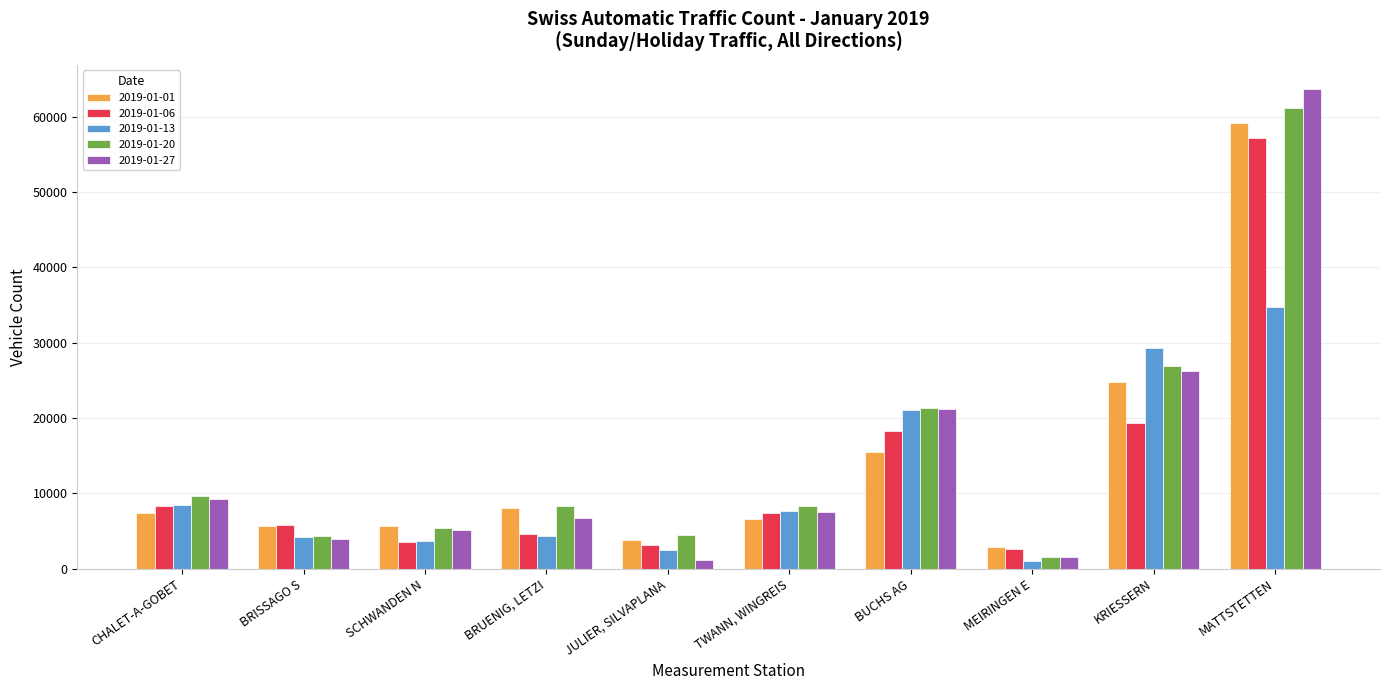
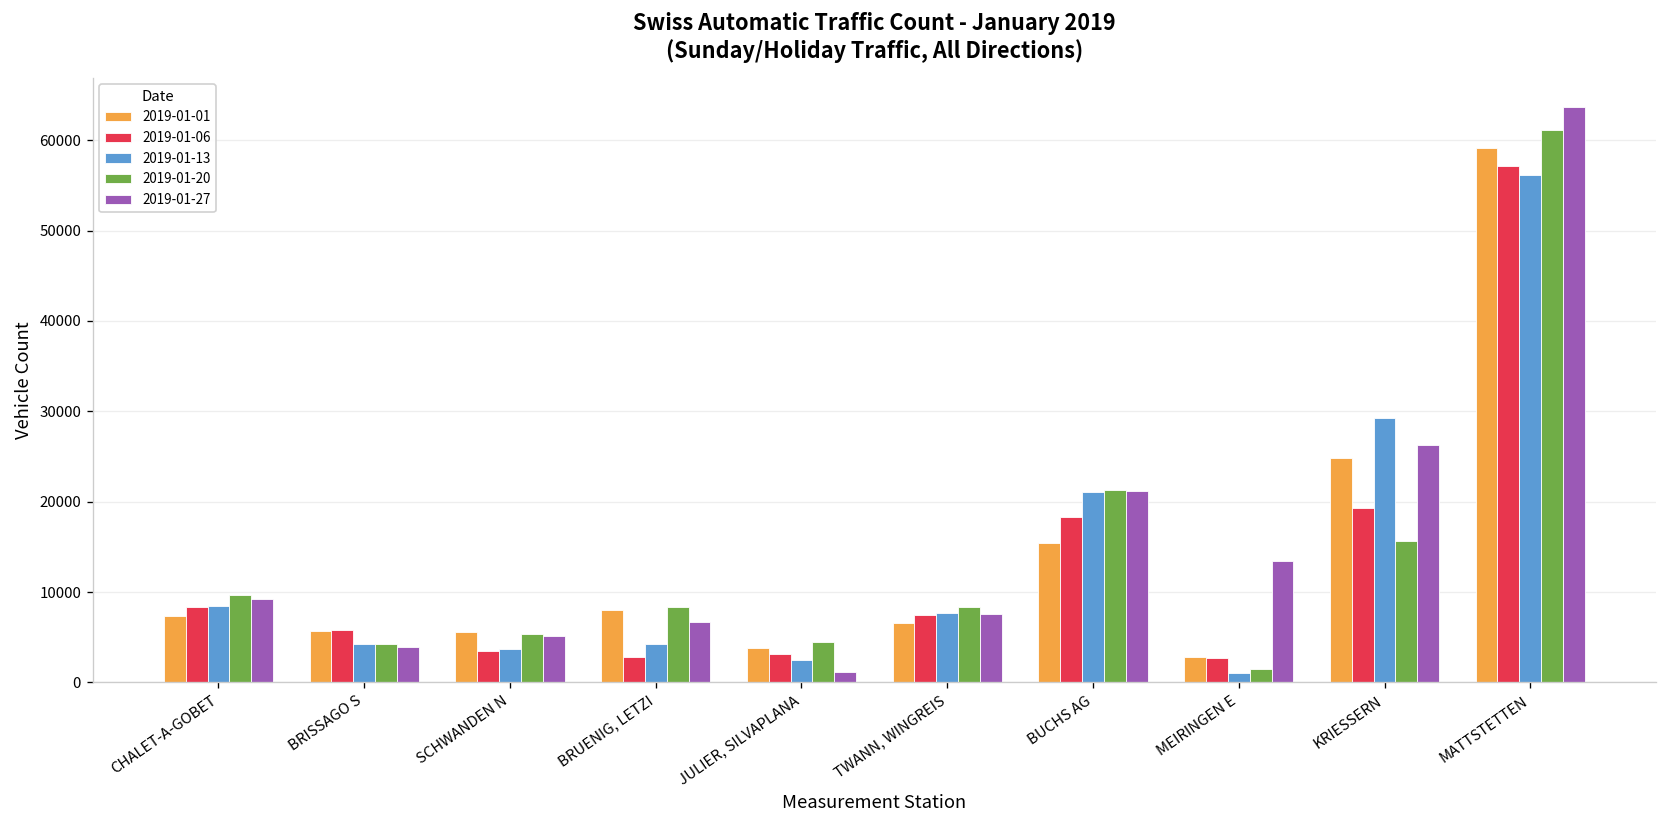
  {
    "2019-01-01": {
      "CHALET-A-GOBET": 7000,
      "BRISSAGO S": 6000,
      "SCHWANDEN N": 6000,
      "BRUENIG, LETZI": 8000,
      "JULIER, SILVAPLANA": 4000,
      "TWANN, WINGREIS": 7000,
      "BUCHS AG": 15000,
      "MEIRINGEN E": 3000,
      "KRIESSERN": 25000,
      "MATTSTETTEN": 59000
    },
    "2019-01-06": {
      "CHALET-A-GOBET": 8000,
      "BRISSAGO S": 6000,
      "SCHWANDEN N": 4000,
-     "BRUENIG, LETZI": 5000,
+     "BRUENIG, LETZI": 3000,
      "JULIER, SILVAPLANA": 3000,
      "TWANN, WINGREIS": 7000,
      "BUCHS AG": 18000,
      "MEIRINGEN E": 3000,
      "KRIESSERN": 19000,
      "MATTSTETTEN": 57000
    },
    "2019-01-13": {
      "CHALET-A-GOBET": 8000,
      "BRISSAGO S": 4000,
      "SCHWANDEN N": 4000,
      "BRUENIG, LETZI": 4000,
      "JULIER, SILVAPLANA": 2000,
      "TWANN, WINGREIS": 8000,
      "BUCHS AG": 21000,
      "MEIRINGEN E": 1000,
      "KRIESSERN": 29000,
-     "MATTSTETTEN": 35000
+     "MATTSTETTEN": 56000
    },
    "2019-01-20": {
      "CHALET-A-GOBET": 10000,
      "BRISSAGO S": 4000,
      "SCHWANDEN N": 5000,
      "BRUENIG, LETZI": 8000,
      "JULIER, SILVAPLANA": 5000,
      "TWANN, WINGREIS": 8000,
      "BUCHS AG": 21000,
      "MEIRINGEN E": 2000,
-     "KRIESSERN": 27000,
+     "KRIESSERN": 16000,
      "MATTSTETTEN": 61000
    },
    "2019-01-27": {
      "CHALET-A-GOBET": 9000,
      "BRISSAGO S": 4000,
      "SCHWANDEN N": 5000,
      "BRUENIG, LETZI": 7000,
      "JULIER, SILVAPLANA": 1000,
      "TWANN, WINGREIS": 8000,
      "BUCHS AG": 21000,
-     "MEIRINGEN E": 2000,
+     "MEIRINGEN E": 13000,
      "KRIESSERN": 26000,
      "MATTSTETTEN": 64000
    }
  }
